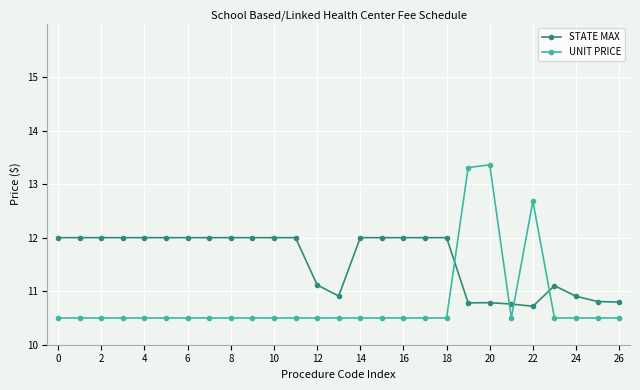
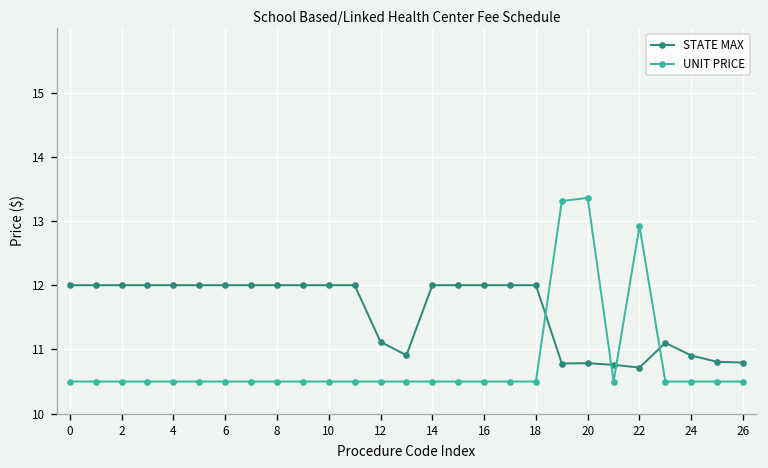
  {
    "STATE MAX": {
      "0": 12.0,
      "2": 12.0,
      "4": 12.0,
      "6": 12.0,
      "8": 12.0,
      "10": 12.0,
      "12": 11.1,
      "14": 12.0,
      "16": 12.0,
      "18": 12.0,
      "20": 10.8,
      "22": 10.7,
      "24": 10.9,
      "26": 10.8
    },
    "UNIT PRICE": {
      "0": 10.5,
      "2": 10.5,
      "4": 10.5,
      "6": 10.5,
      "8": 10.5,
      "10": 10.5,
      "12": 10.5,
      "14": 10.5,
      "16": 10.5,
      "18": 10.5,
      "20": 13.4,
-     "22": 12.7,
+     "22": 12.9,
      "24": 10.5,
      "26": 10.5
    }
  }
